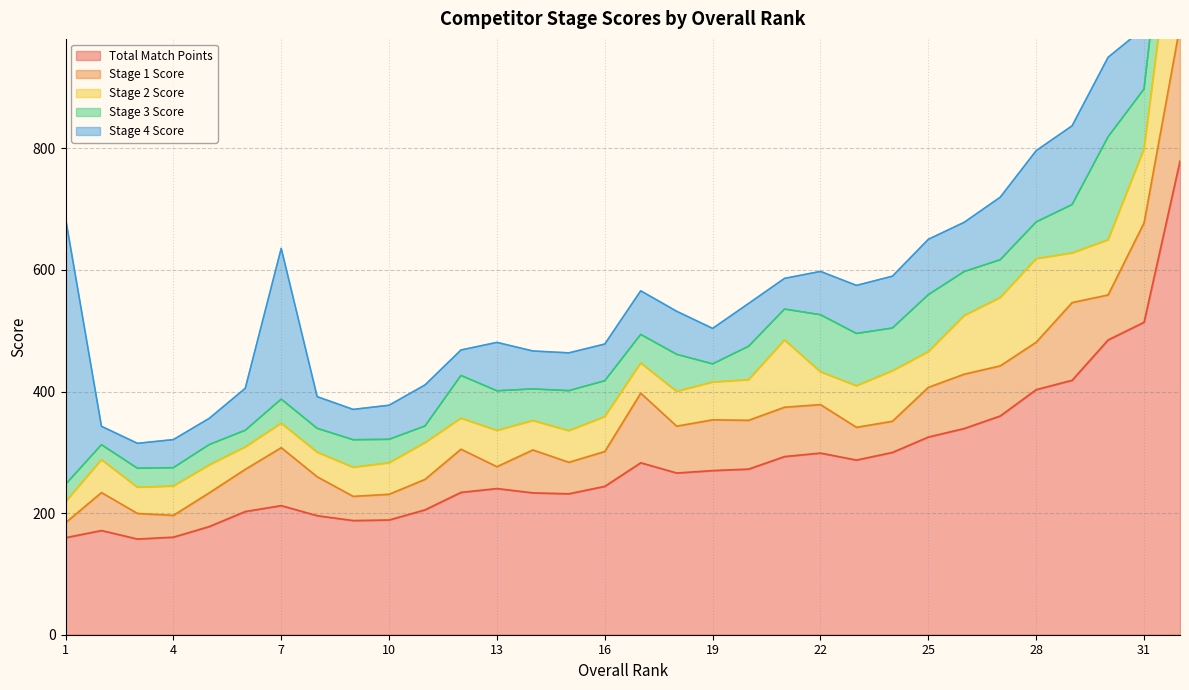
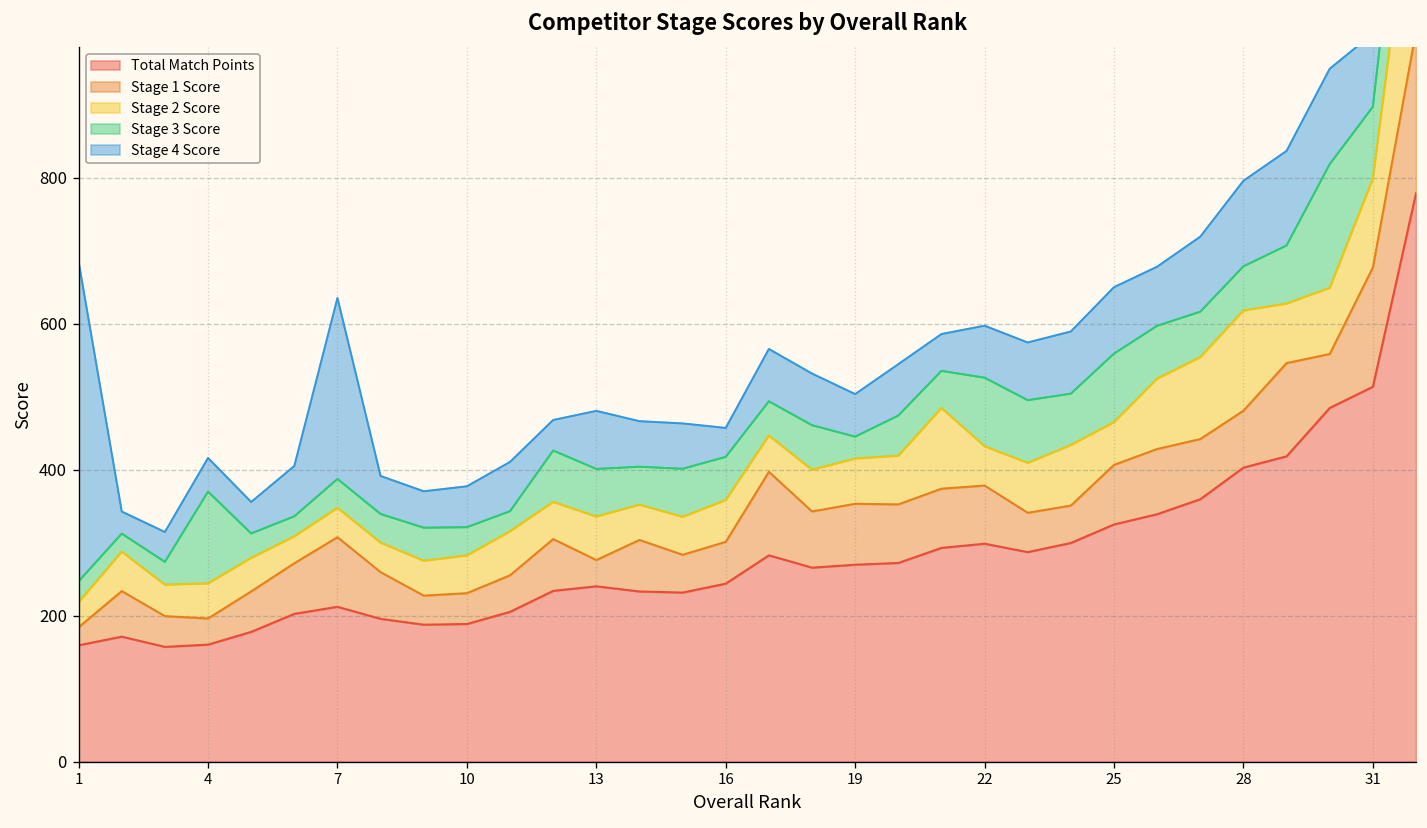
  {
    "Stage 3 Score": {
      "1": 30,
-     "4": 30,
+     "4": 130,
      "7": 40,
      "10": 40,
      "13": 70,
      "16": 60,
      "19": 30,
      "22": 90,
      "25": 90,
      "28": 60,
      "31": 100
    },
    "Stage 4 Score": {
      "1": 440,
      "4": 50,
      "7": 250,
      "10": 60,
      "13": 80,
-     "16": 60,
+     "16": 40,
      "19": 60,
      "22": 70,
      "25": 90,
      "28": 120
    }
  }
